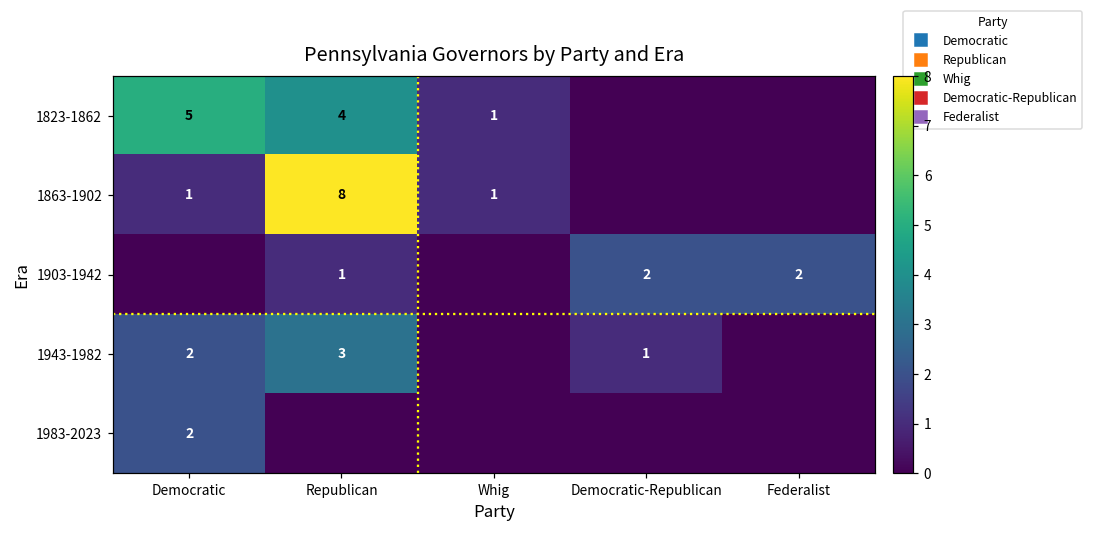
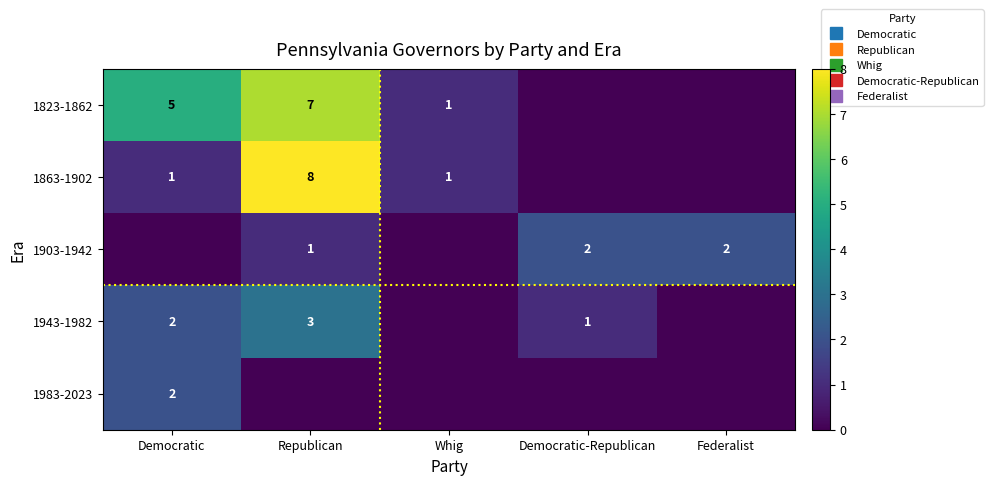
  {
    "1823-1862": {
      "Democratic": 5,
-     "Republican": 4,
+     "Republican": 7,
      "Whig": 1
    },
    "1863-1902": {
      "Democratic": 1,
      "Republican": 8,
      "Whig": 1
    },
    "1903-1942": {
      "Republican": 1,
      "Democratic-Republican": 2,
      "Federalist": 2
    },
    "1943-1982": {
      "Democratic": 2,
      "Republican": 3,
      "Democratic-Republican": 1
    },
    "1983-2023": {
      "Democratic": 2
    }
  }
